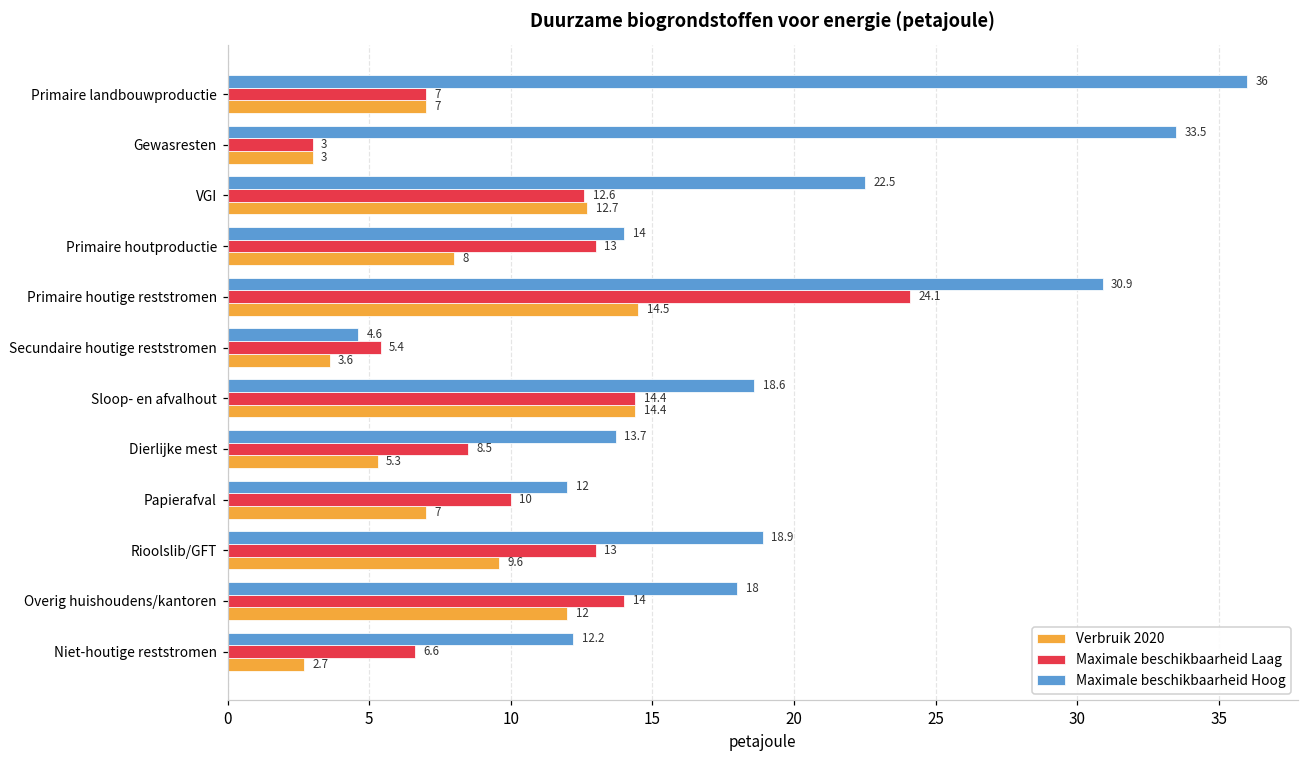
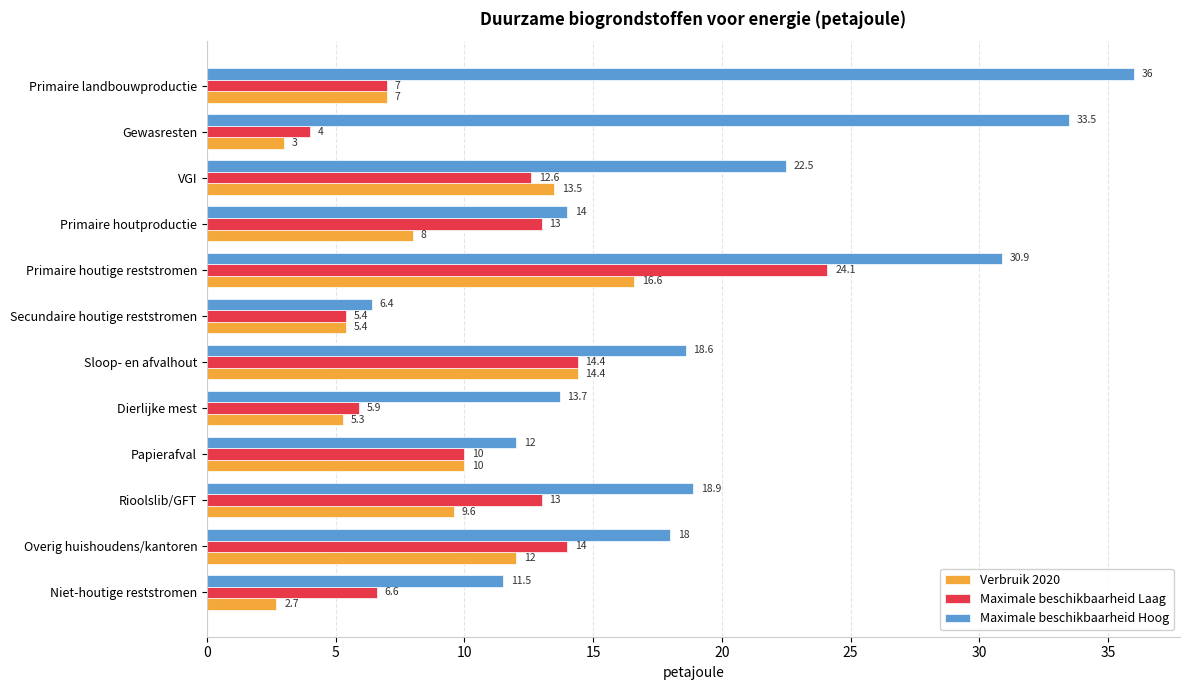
  {
    "Verbruik 2020": {
      "Primaire landbouwproductie": 7,
      "Gewasresten": 3,
-     "VGI": 12.7,
+     "VGI": 13.5,
      "Primaire houtproductie": 8,
-     "Primaire houtige reststromen": 14.5,
-     "Secundaire houtige reststromen": 3.6,
+     "Primaire houtige reststromen": 16.6,
+     "Secundaire houtige reststromen": 5.4,
      "Sloop- en afvalhout": 14.4,
      "Dierlijke mest": 5.3,
-     "Papierafval": 7,
+     "Papierafval": 10,
      "Rioolslib/GFT": 9.6,
      "Overig huishoudens/kantoren": 12,
      "Niet-houtige reststromen": 2.7
    },
    "Maximale beschikbaarheid Laag": {
      "Primaire landbouwproductie": 7,
-     "Gewasresten": 3,
+     "Gewasresten": 4,
      "VGI": 12.6,
      "Primaire houtproductie": 13,
      "Primaire houtige reststromen": 24.1,
      "Secundaire houtige reststromen": 5.4,
      "Sloop- en afvalhout": 14.4,
-     "Dierlijke mest": 8.5,
+     "Dierlijke mest": 5.9,
      "Papierafval": 10,
      "Rioolslib/GFT": 13,
      "Overig huishoudens/kantoren": 14,
      "Niet-houtige reststromen": 6.6
    },
    "Maximale beschikbaarheid Hoog": {
      "Primaire landbouwproductie": 36,
      "Gewasresten": 33.5,
      "VGI": 22.5,
      "Primaire houtproductie": 14,
      "Primaire houtige reststromen": 30.9,
-     "Secundaire houtige reststromen": 4.6,
+     "Secundaire houtige reststromen": 6.4,
      "Sloop- en afvalhout": 18.6,
      "Dierlijke mest": 13.7,
      "Papierafval": 12,
      "Rioolslib/GFT": 18.9,
      "Overig huishoudens/kantoren": 18,
-     "Niet-houtige reststromen": 12.2
+     "Niet-houtige reststromen": 11.5
    }
  }
